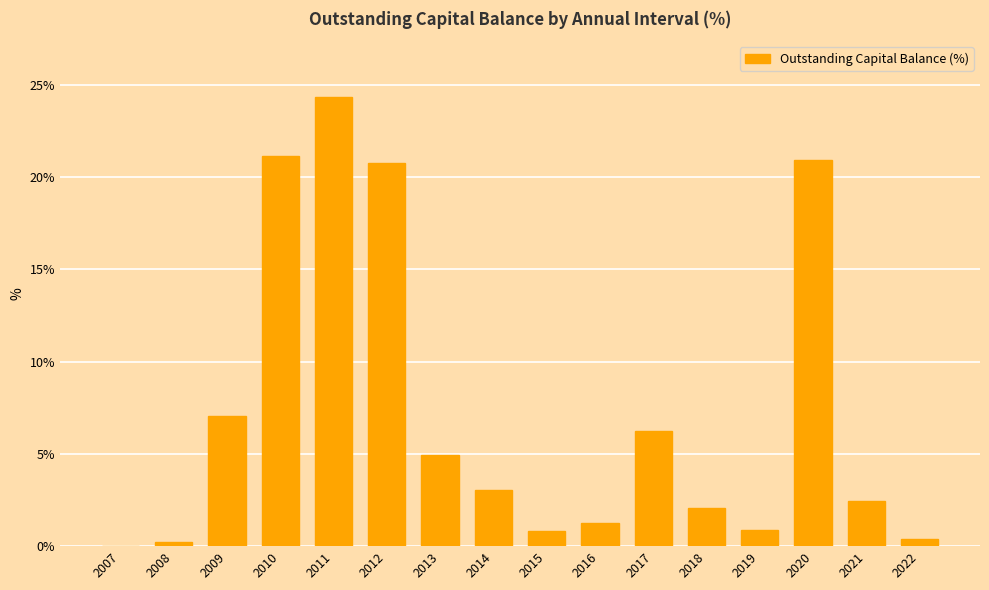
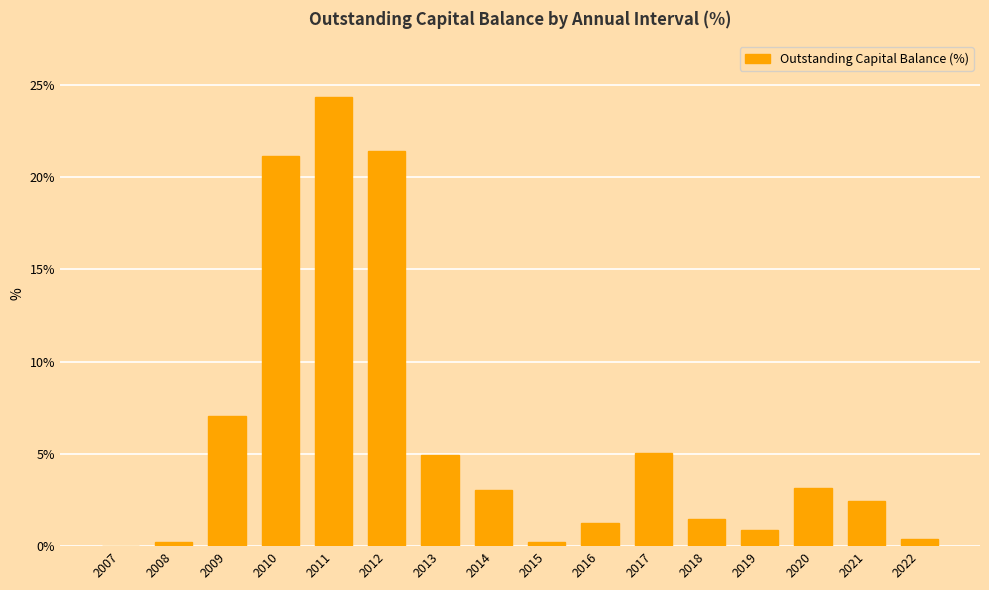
  {
    "2007": "0.0%",
    "2008": "0.2%",
    "2009": "7.1%",
    "2010": "21.2%",
    "2011": "24.4%",
-   "2012": "20.8%",
+   "2012": "21.4%",
    "2013": "4.9%",
    "2014": "3.0%",
-   "2015": "0.8%",
+   "2015": "0.2%",
    "2016": "1.2%",
-   "2017": "6.3%",
-   "2018": "2.1%",
+   "2017": "5.1%",
+   "2018": "1.5%",
    "2019": "0.9%",
-   "2020": "20.9%",
+   "2020": "3.2%",
    "2021": "2.4%",
    "2022": "0.4%"
  }
